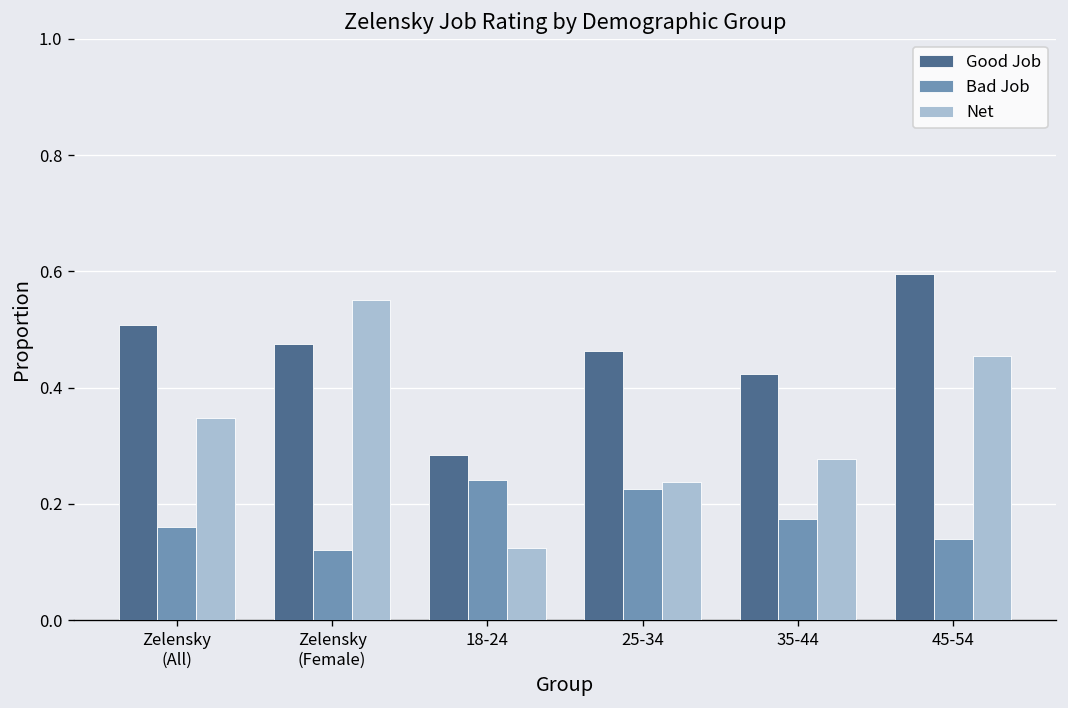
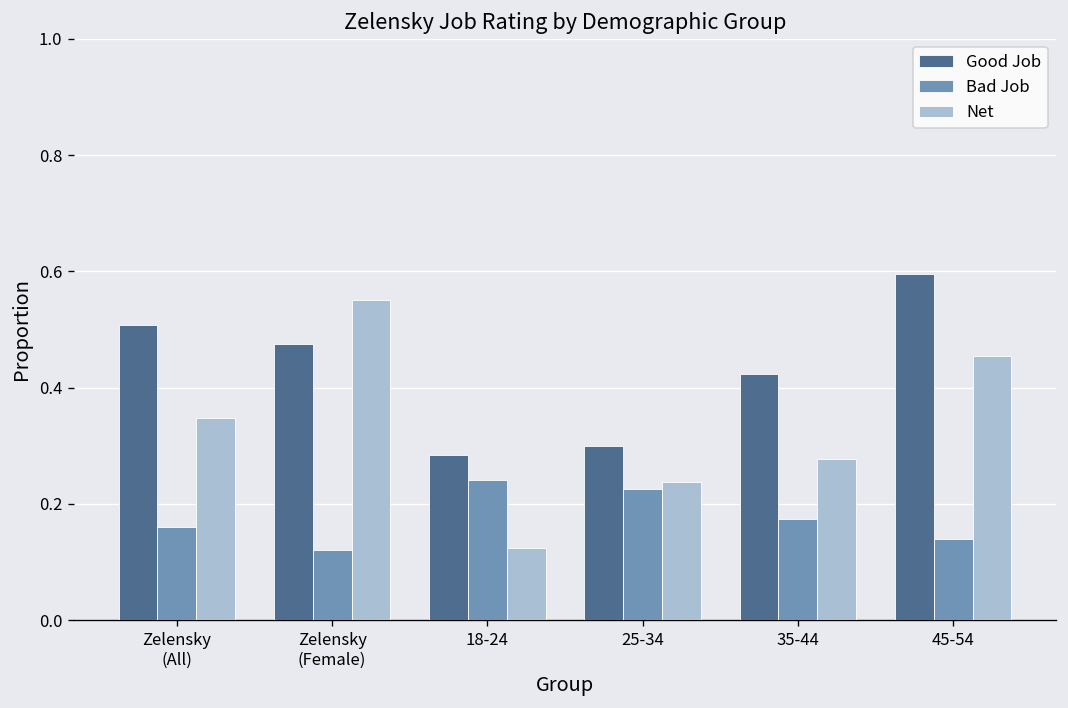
  {
    "Good Job": {
      "Zelensky (All)": 0.51,
      "Zelensky (Female)": 0.48,
      "18-24": 0.28,
-     "25-34": 0.46,
+     "25-34": 0.30,
      "35-44": 0.42,
      "45-54": 0.60
    },
    "Bad Job": {
      "Zelensky (All)": 0.16,
      "Zelensky (Female)": 0.12,
      "18-24": 0.24,
      "25-34": 0.23,
      "35-44": 0.17,
      "45-54": 0.14
    },
    "Net": {
      "Zelensky (All)": 0.35,
      "Zelensky (Female)": 0.55,
      "18-24": 0.12,
      "25-34": 0.24,
      "35-44": 0.28,
      "45-54": 0.46
    }
  }
